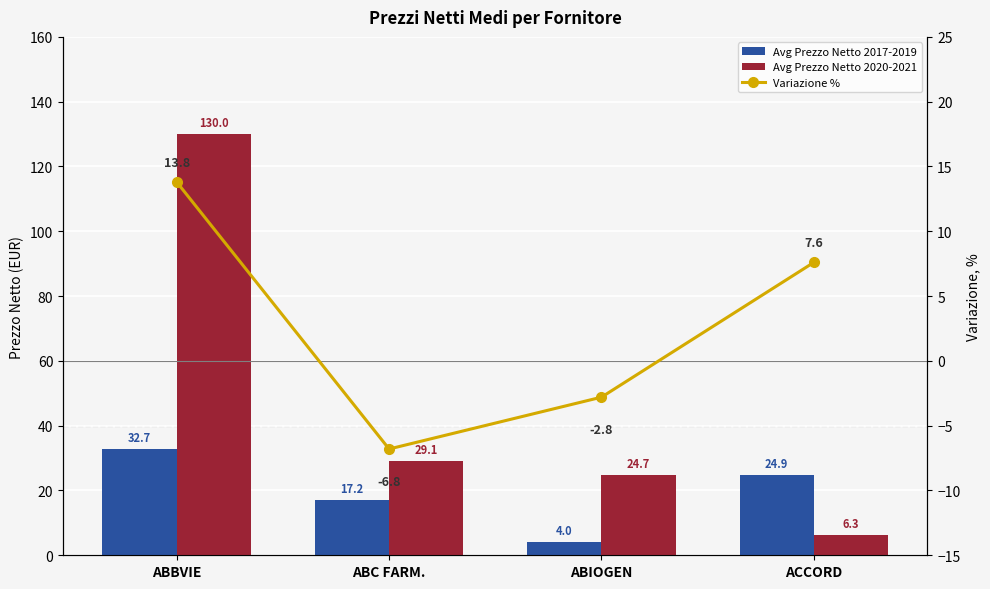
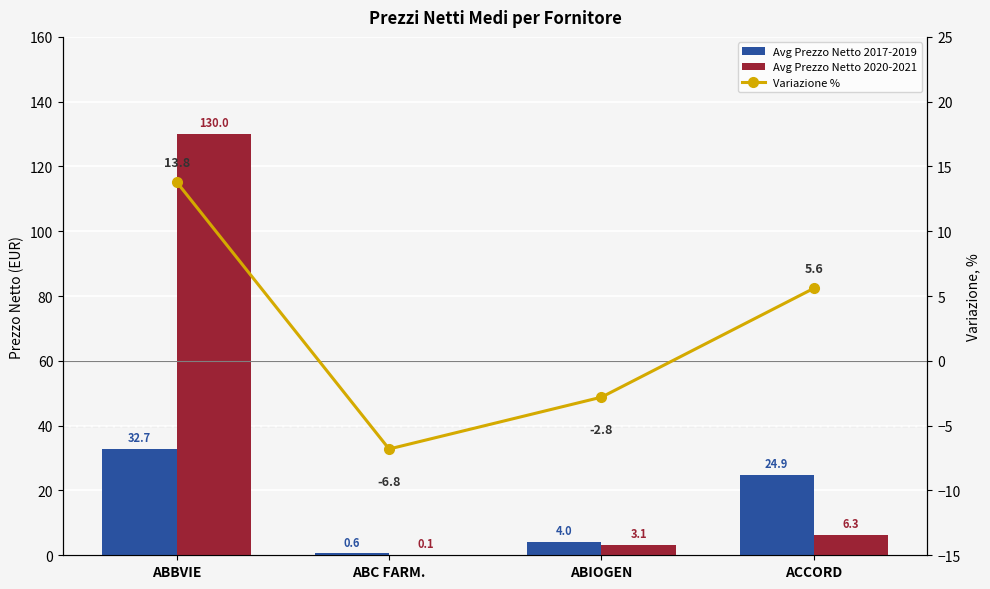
  {
    "Avg Prezzo Netto 2017-2019": {
      "ABBVIE": 32.7,
-     "ABC FARM.": 17.2,
+     "ABC FARM.": 0.6,
      "ABIOGEN": 4.0,
      "ACCORD": 24.9
    },
    "Avg Prezzo Netto 2020-2021": {
      "ABBVIE": 130.0,
-     "ABC FARM.": 29.1,
-     "ABIOGEN": 24.7,
+     "ABC FARM.": 0.1,
+     "ABIOGEN": 3.1,
      "ACCORD": 6.3
    },
    "Variazione %": {
      "ABBVIE": 13.8,
-     "ACCORD": 7.6
+     "ACCORD": 5.6
    }
  }
